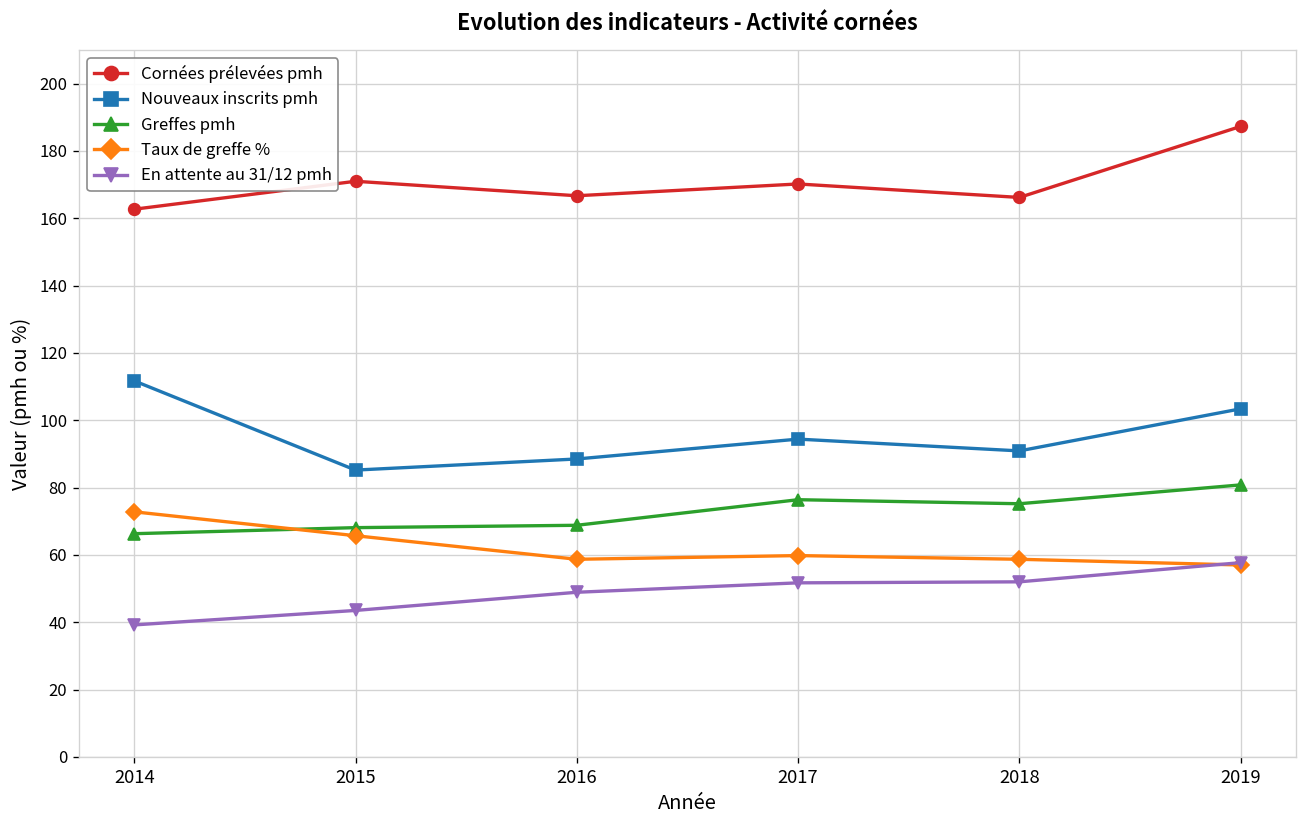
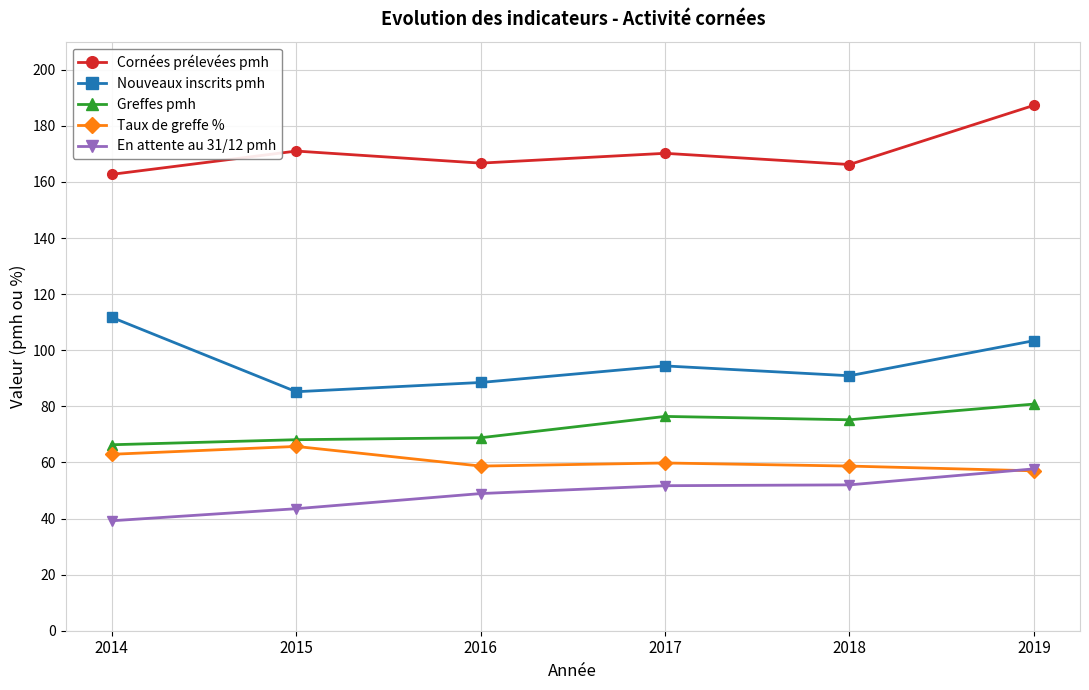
  {
    "Cornées prélevées pmh": {
      "2014": 163,
      "2015": 171,
      "2016": 167,
      "2017": 170,
      "2018": 166,
      "2019": 187
    },
    "Nouveaux inscrits pmh": {
      "2014": 112,
      "2015": 85,
      "2016": 89,
      "2017": 94,
      "2018": 91,
      "2019": 103
    },
    "Greffes pmh": {
      "2014": 66,
      "2015": 68,
      "2016": 69,
      "2017": 76,
      "2018": 75,
      "2019": 81
    },
    "Taux de greffe %": {
-     "2014": 73,
+     "2014": 63,
      "2015": 66,
      "2016": 59,
      "2017": 60,
      "2018": 59
    },
    "En attente au 31/12 pmh": {
      "2014": 39,
      "2015": 44,
      "2016": 49,
      "2017": 52,
      "2018": 52
    }
  }
